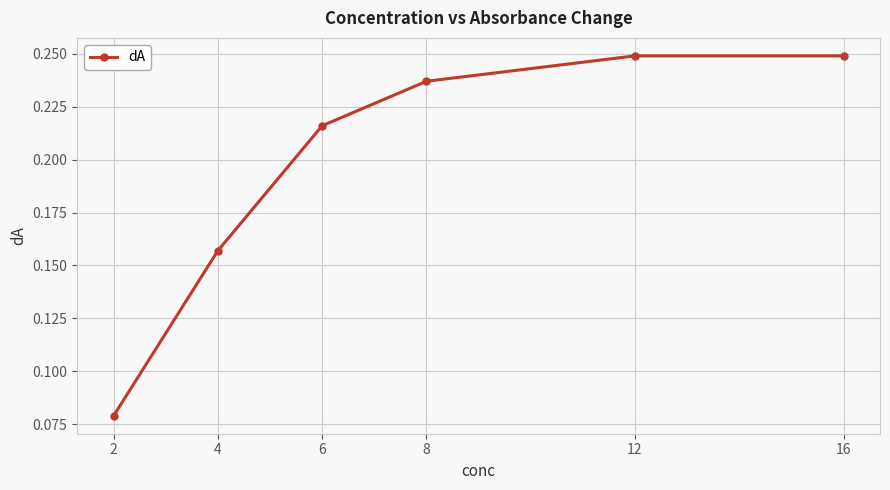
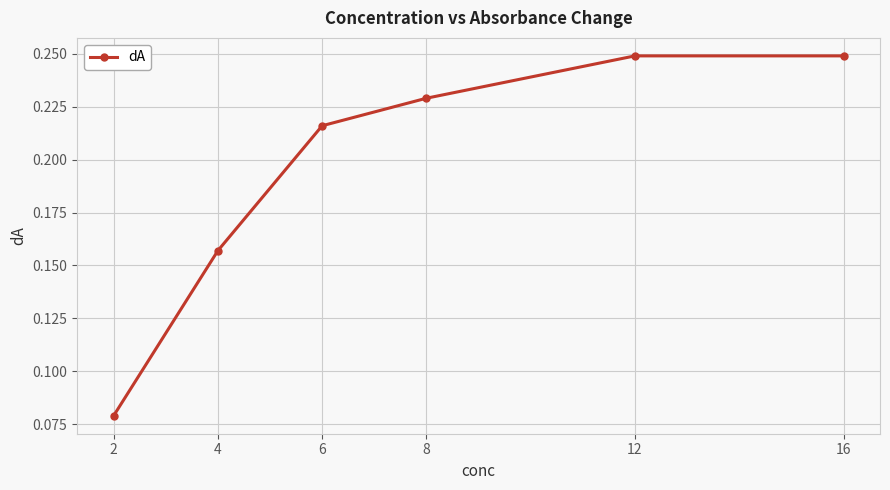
  {
    "2": 0.079,
    "4": 0.157,
    "6": 0.216,
-   "8": 0.237,
+   "8": 0.229,
    "12": 0.249,
    "16": 0.249
  }
